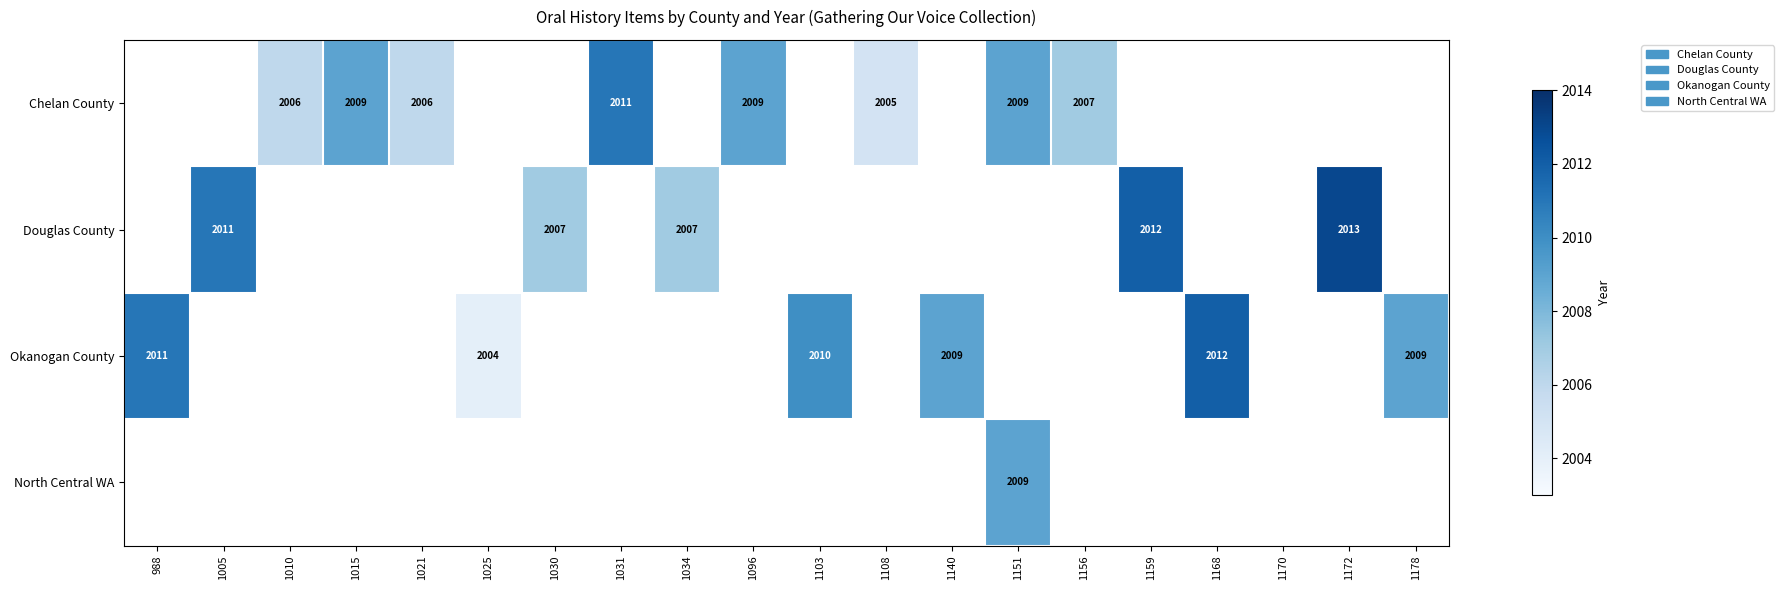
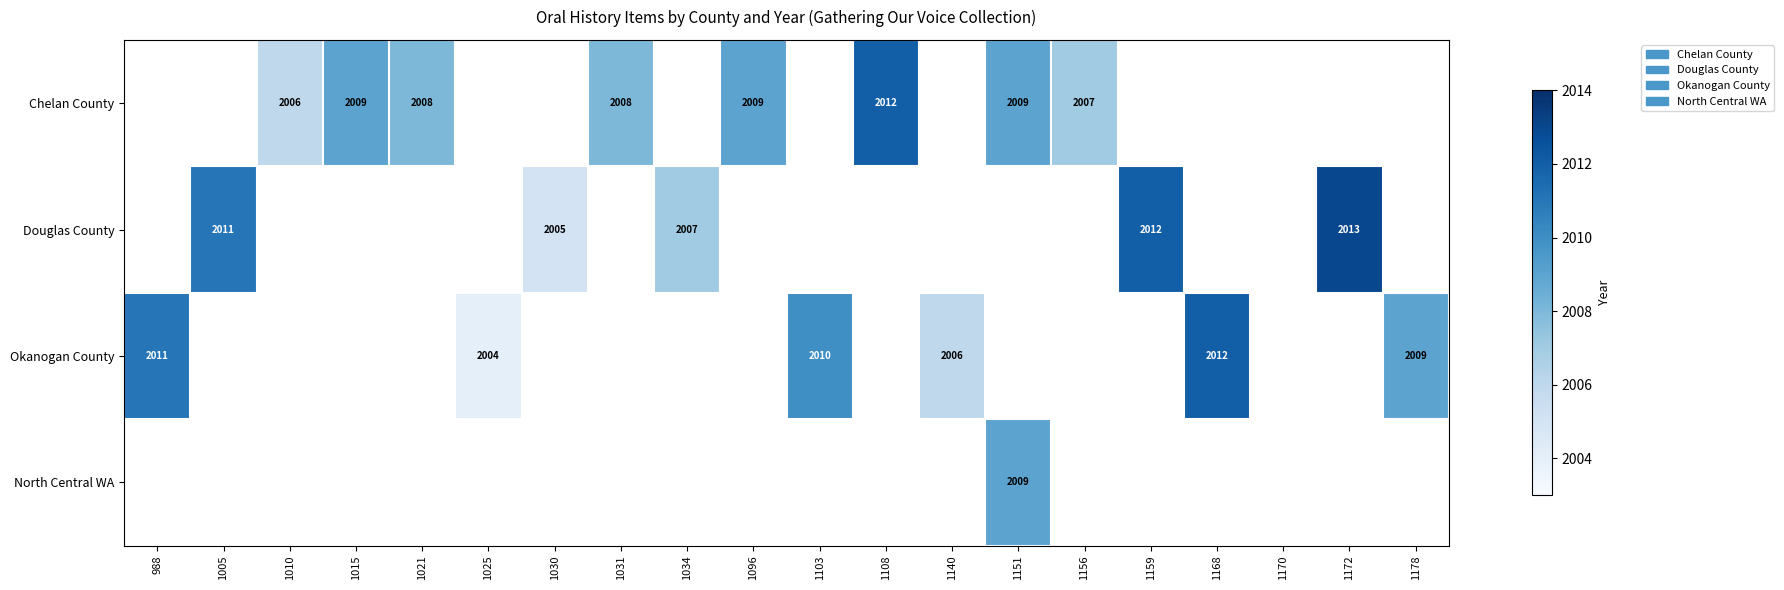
  {
    "Chelan County": {
      "1010": 2006,
      "1015": 2009,
-     "1021": 2006,
-     "1031": 2011,
+     "1021": 2008,
+     "1031": 2008,
      "1096": 2009,
-     "1108": 2005,
+     "1108": 2012,
      "1151": 2009,
      "1156": 2007
    },
    "Douglas County": {
      "1005": 2011,
-     "1030": 2007,
+     "1030": 2005,
      "1034": 2007,
      "1159": 2012,
      "1172": 2013
    },
    "Okanogan County": {
      "988": 2011,
      "1025": 2004,
      "1103": 2010,
-     "1140": 2009,
+     "1140": 2006,
      "1168": 2012,
      "1178": 2009
    },
    "North Central WA": {
      "1151": 2009
    }
  }
